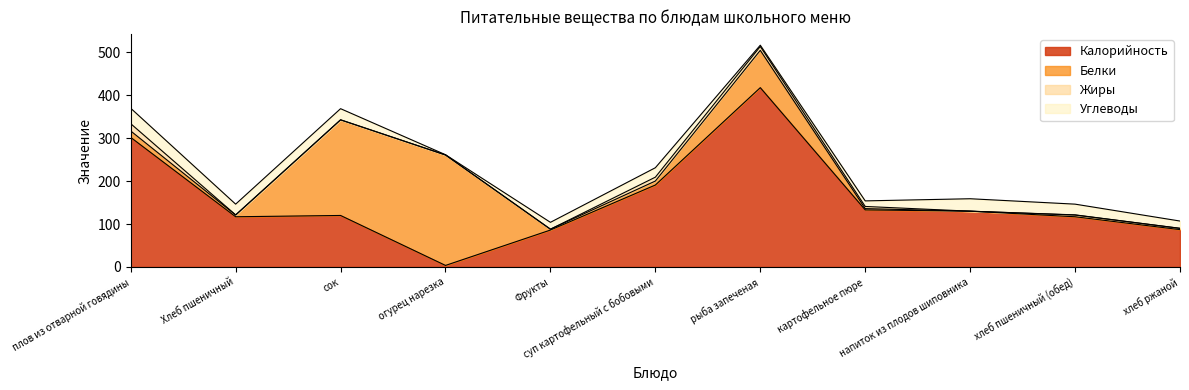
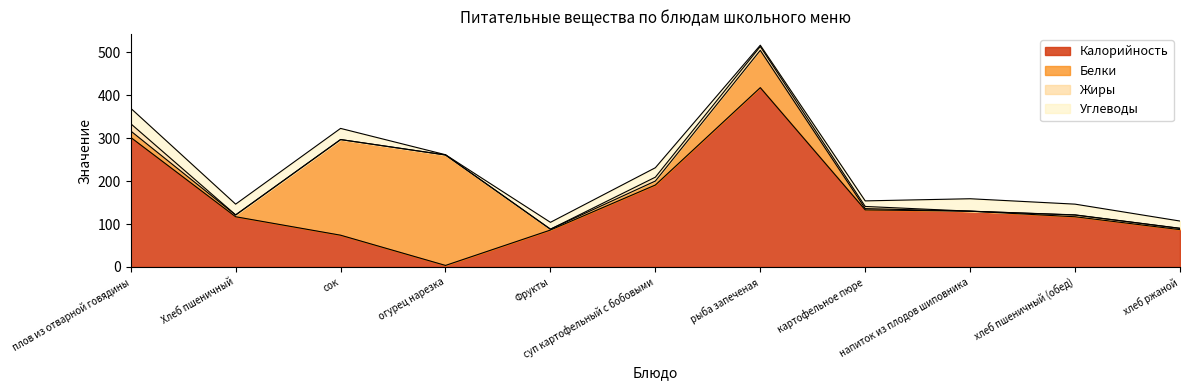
  {
    "Калорийность": {
      "плов из отварной говядины": 300,
-     "сок": 120,
+     "сок": 70,
      "огурец нарезка": 0,
      "суп картофельный с бобовыми": 190,
      "рыба запеченая": 420
    },
    "Белки": {
      "плов из отварной говядины": 20,
      "суп картофельный с бобовыми": 10,
      "рыба запеченая": 90
    }
  }
